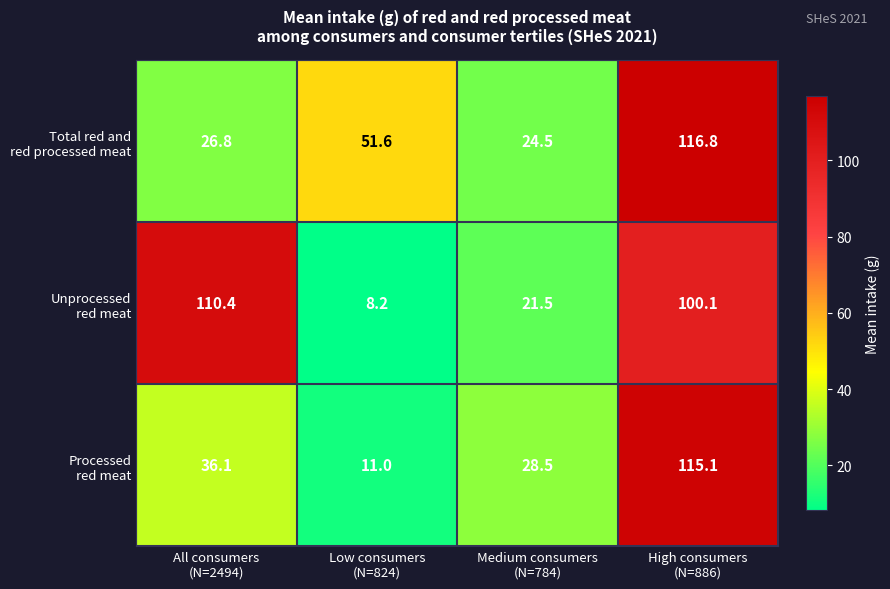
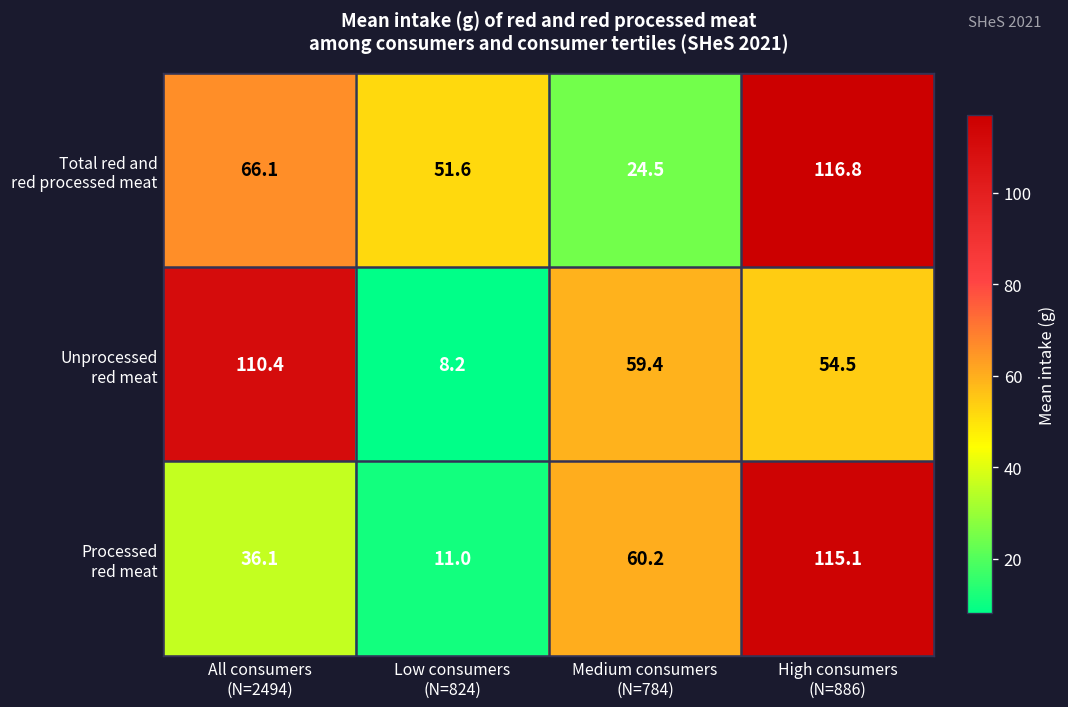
  {
    "Total red and red processed meat": {
-     "All consumers (N=2494)": 26.8,
+     "All consumers (N=2494)": 66.1,
      "Low consumers (N=824)": 51.6,
      "Medium consumers (N=784)": 24.5,
      "High consumers (N=886)": 116.8
    },
    "Unprocessed red meat": {
      "All consumers (N=2494)": 110.4,
      "Low consumers (N=824)": 8.2,
-     "Medium consumers (N=784)": 21.5,
-     "High consumers (N=886)": 100.1
+     "Medium consumers (N=784)": 59.4,
+     "High consumers (N=886)": 54.5
    },
    "Processed red meat": {
      "All consumers (N=2494)": 36.1,
      "Low consumers (N=824)": 11.0,
-     "Medium consumers (N=784)": 28.5,
+     "Medium consumers (N=784)": 60.2,
      "High consumers (N=886)": 115.1
    }
  }
